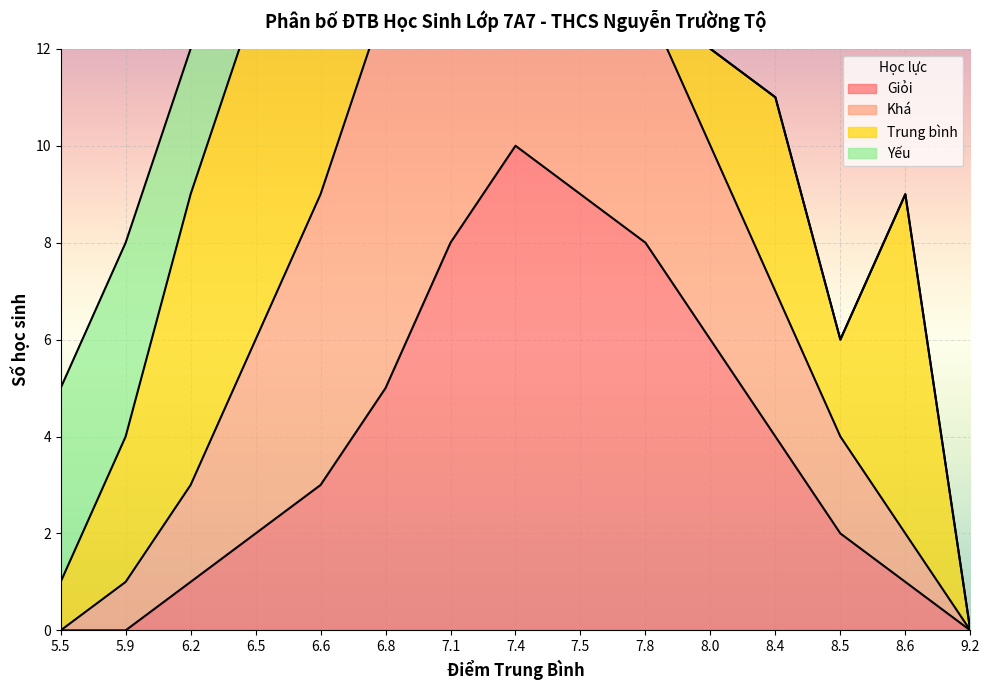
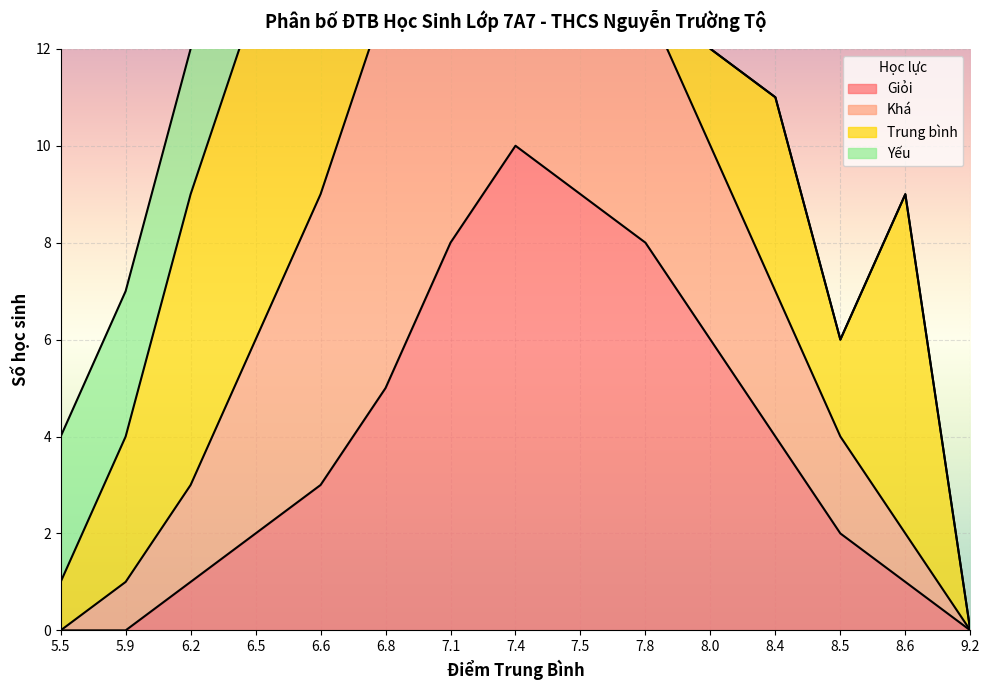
  {
    "Trung bình": {
      "5.5": 1,
      "5.9": 3,
      "6.2": 6
    },
    "Yếu": {
-     "5.5": 4,
-     "5.9": 4,
+     "5.5": 3,
+     "5.9": 3,
      "6.2": 3
    }
  }
